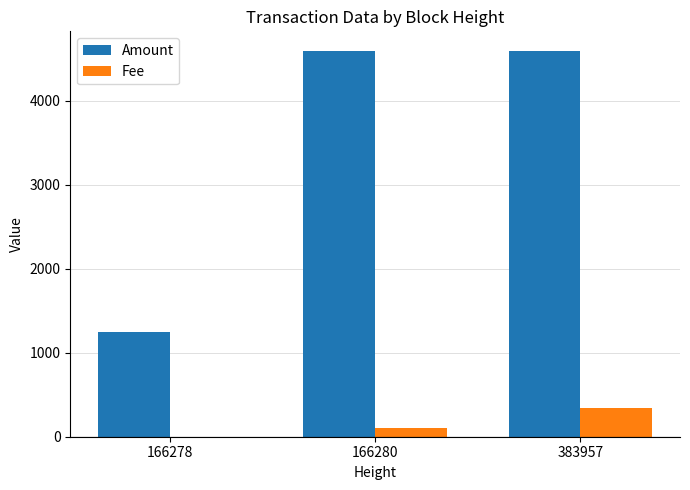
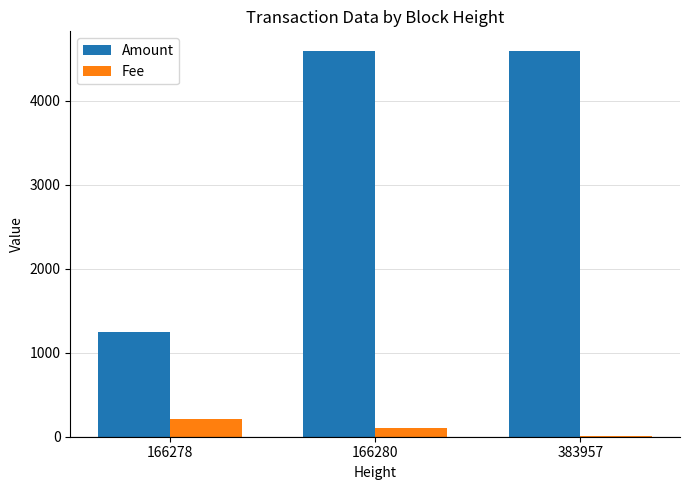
  {
    "Amount": {
      "166278": 1200,
      "166280": 4600,
      "383957": 4600
    },
    "Fee": {
-     "166278": 0,
+     "166278": 200,
      "166280": 100,
-     "383957": 300
+     "383957": 0
    }
  }
